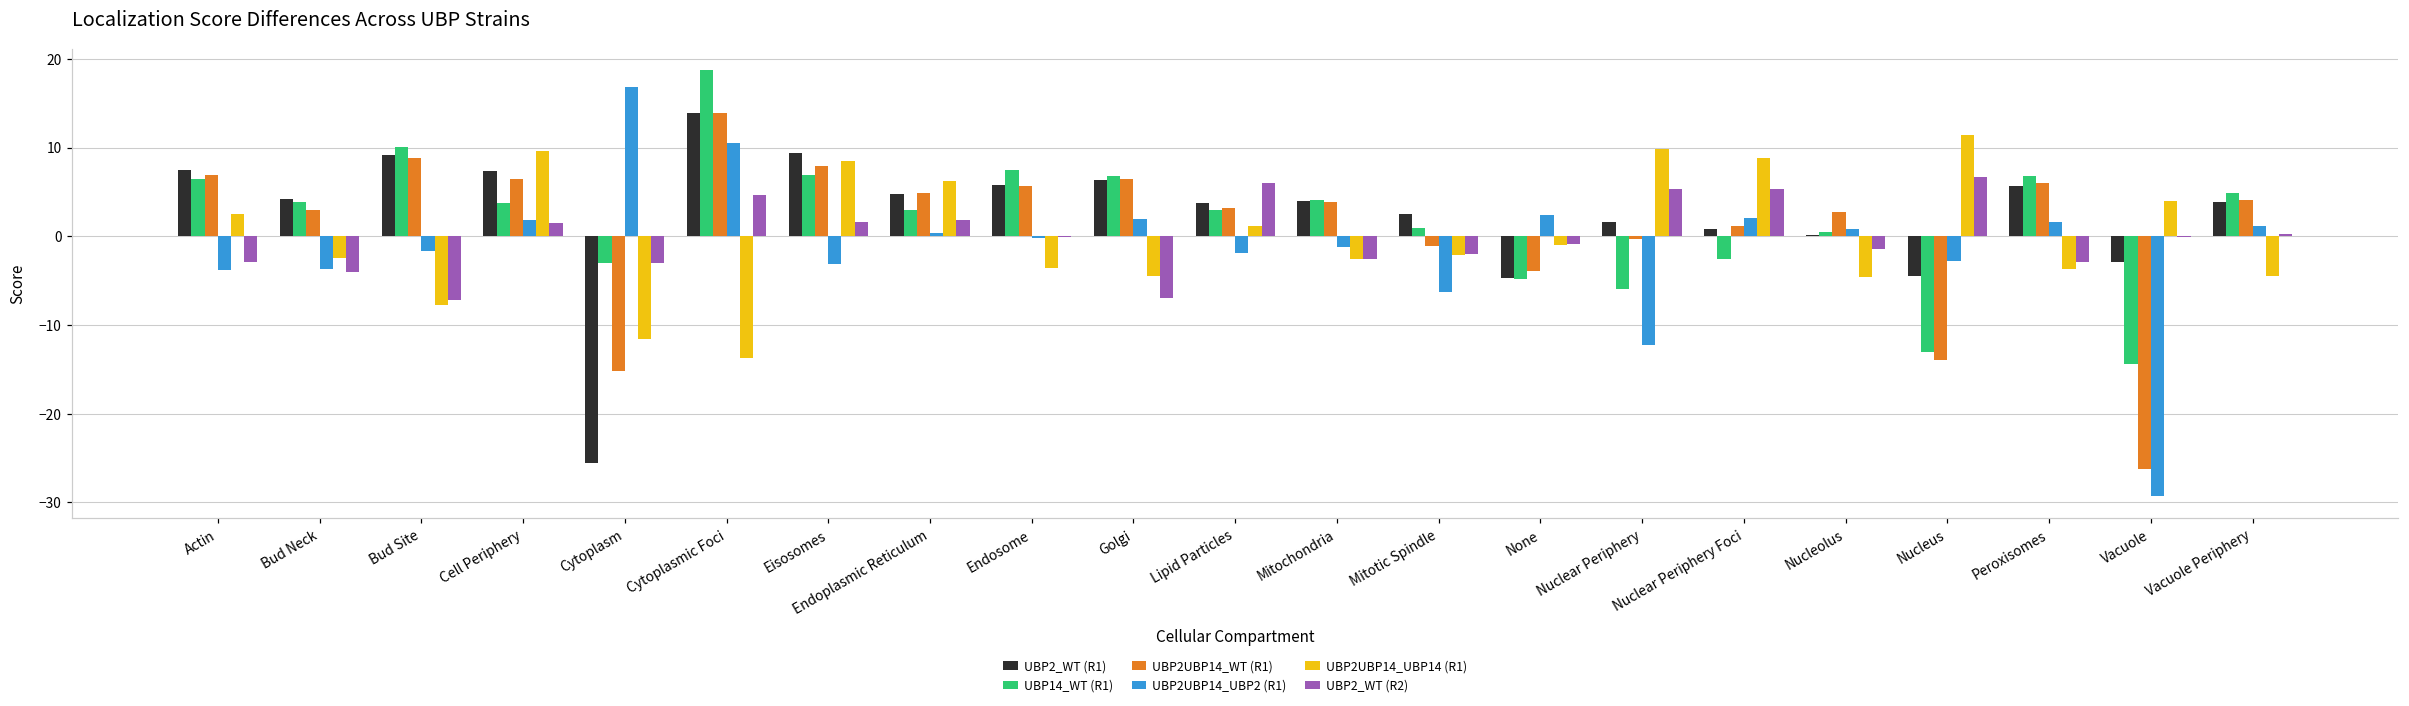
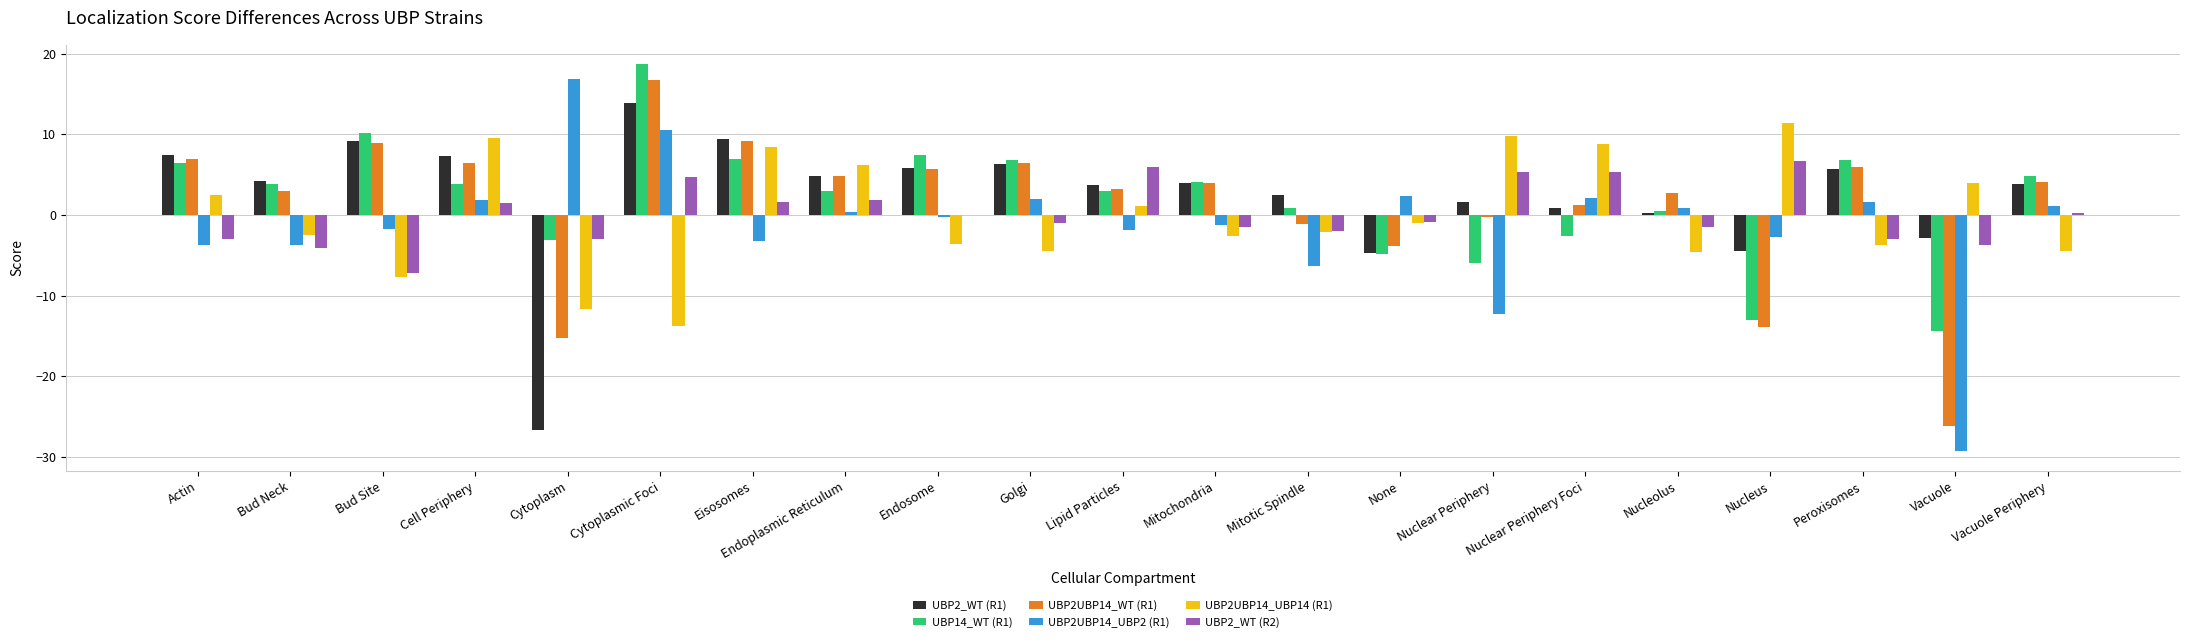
  {
    "UBP2_WT (R1)": {
      "Actin": 7,
      "Bud Neck": 4,
      "Bud Site": 9,
      "Cell Periphery": 7,
-     "Cytoplasm": -26,
+     "Cytoplasm": -27,
      "Cytoplasmic Foci": 14,
      "Eisosomes": 9,
      "Endoplasmic Reticulum": 5,
      "Endosome": 6,
      "Golgi": 6,
      "Lipid Particles": 4,
      "Mitochondria": 4,
      "Mitotic Spindle": 2,
      "None": -5,
      "Nuclear Periphery": 2,
      "Nuclear Periphery Foci": 1,
      "Nucleus": -5,
      "Peroxisomes": 6,
      "Vacuole": -3,
      "Vacuole Periphery": 4
    },
    "UBP14_WT (R1)": {
      "Actin": 6,
      "Bud Neck": 4,
      "Bud Site": 10,
      "Cell Periphery": 4,
      "Cytoplasm": -3,
      "Cytoplasmic Foci": 19,
      "Eisosomes": 7,
      "Endoplasmic Reticulum": 3,
      "Endosome": 7,
      "Golgi": 7,
      "Lipid Particles": 3,
      "Mitochondria": 4,
      "Mitotic Spindle": 1,
      "None": -5,
      "Nuclear Periphery": -6,
      "Nuclear Periphery Foci": -3,
      "Nucleolus": 1,
      "Nucleus": -13,
      "Peroxisomes": 7,
      "Vacuole": -14,
      "Vacuole Periphery": 5
    },
    "UBP2UBP14_WT (R1)": {
      "Actin": 7,
      "Bud Neck": 3,
      "Bud Site": 9,
      "Cell Periphery": 6,
      "Cytoplasm": -15,
-     "Cytoplasmic Foci": 14,
-     "Eisosomes": 8,
+     "Cytoplasmic Foci": 17,
+     "Eisosomes": 9,
      "Endoplasmic Reticulum": 5,
      "Endosome": 6,
      "Golgi": 7,
      "Lipid Particles": 3,
      "Mitochondria": 4,
      "Mitotic Spindle": -1,
      "None": -4,
      "Nuclear Periphery Foci": 1,
      "Nucleolus": 3,
      "Nucleus": -14,
      "Peroxisomes": 6,
      "Vacuole": -26,
      "Vacuole Periphery": 4
    },
    "UBP2UBP14_UBP2 (R1)": {
      "Actin": -4,
      "Bud Neck": -4,
      "Bud Site": -2,
      "Cell Periphery": 2,
      "Cytoplasm": 17,
      "Cytoplasmic Foci": 11,
      "Eisosomes": -3,
      "Endoplasmic Reticulum": 0,
      "Golgi": 2,
      "Lipid Particles": -2,
      "Mitochondria": -1,
      "Mitotic Spindle": -6,
      "None": 2,
      "Nuclear Periphery": -12,
      "Nuclear Periphery Foci": 2,
      "Nucleolus": 1,
      "Nucleus": -3,
      "Peroxisomes": 2,
      "Vacuole": -29,
      "Vacuole Periphery": 1
    },
    "UBP2UBP14_UBP14 (R1)": {
      "Actin": 2,
      "Bud Neck": -2,
      "Bud Site": -8,
      "Cell Periphery": 10,
      "Cytoplasm": -12,
      "Cytoplasmic Foci": -14,
      "Eisosomes": 8,
      "Endoplasmic Reticulum": 6,
      "Endosome": -4,
      "Golgi": -4,
      "Lipid Particles": 1,
      "Mitochondria": -3,
      "Mitotic Spindle": -2,
      "None": -1,
      "Nuclear Periphery": 10,
      "Nuclear Periphery Foci": 9,
      "Nucleolus": -5,
      "Nucleus": 11,
      "Peroxisomes": -4,
      "Vacuole": 4,
      "Vacuole Periphery": -4
    },
    "UBP2_WT (R2)": {
      "Actin": -3,
      "Bud Neck": -4,
      "Bud Site": -7,
      "Cell Periphery": 2,
      "Cytoplasm": -3,
      "Cytoplasmic Foci": 5,
      "Eisosomes": 2,
      "Endoplasmic Reticulum": 2,
-     "Golgi": -7,
+     "Golgi": -1,
      "Lipid Particles": 6,
-     "Mitochondria": -3,
+     "Mitochondria": -2,
      "Mitotic Spindle": -2,
      "None": -1,
      "Nuclear Periphery": 5,
      "Nuclear Periphery Foci": 5,
      "Nucleolus": -1,
      "Nucleus": 7,
      "Peroxisomes": -3,
-     "Vacuole": 0
+     "Vacuole": -4
    }
  }
